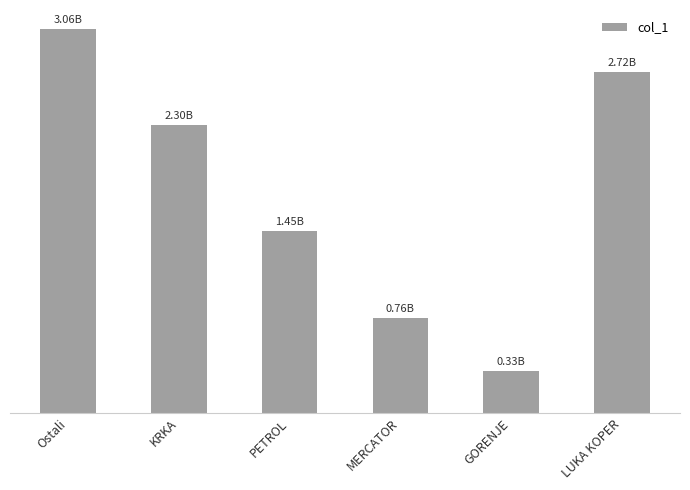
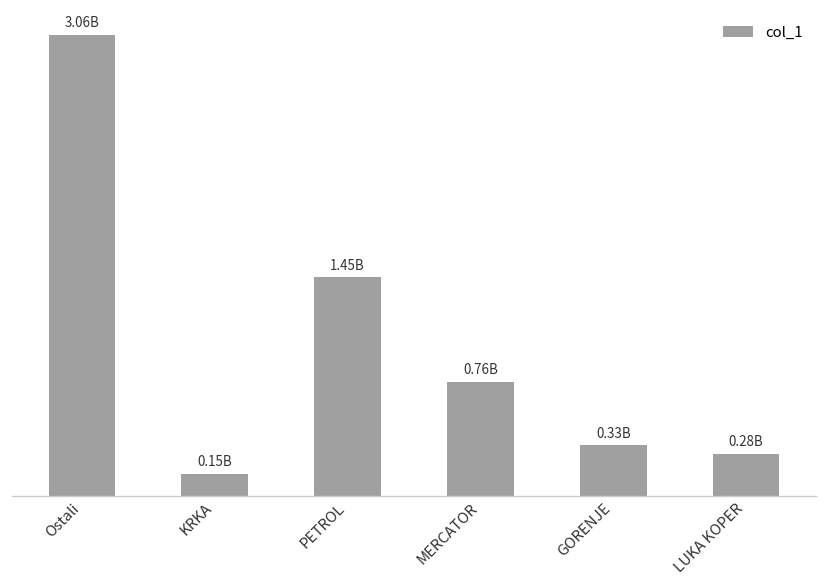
  {
    "Ostali": "3.06B",
-   "KRKA": "2.30B",
+   "KRKA": "0.15B",
    "PETROL": "1.45B",
    "MERCATOR": "0.76B",
    "GORENJE": "0.33B",
-   "LUKA KOPER": "2.72B"
+   "LUKA KOPER": "0.28B"
  }
